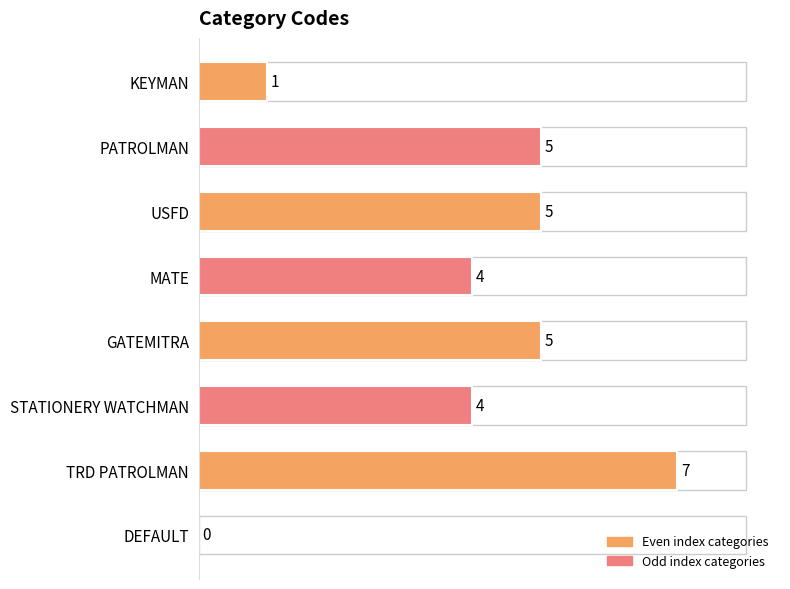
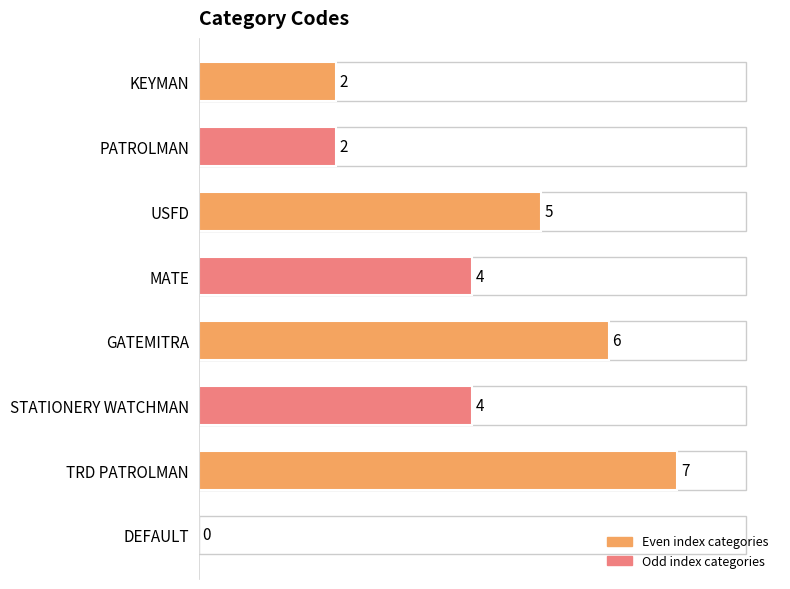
  {
-   "KEYMAN": 1,
-   "PATROLMAN": 5,
+   "KEYMAN": 2,
+   "PATROLMAN": 2,
    "USFD": 5,
    "MATE": 4,
-   "GATEMITRA": 5,
+   "GATEMITRA": 6,
    "STATIONERY WATCHMAN": 4,
    "TRD PATROLMAN": 7,
    "DEFAULT": 0
  }
